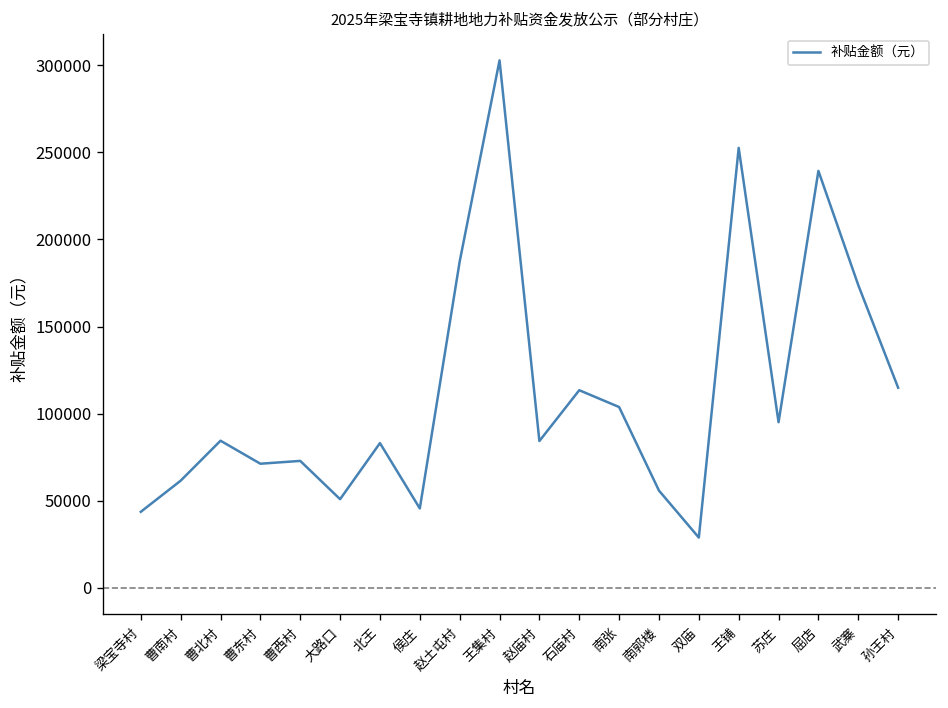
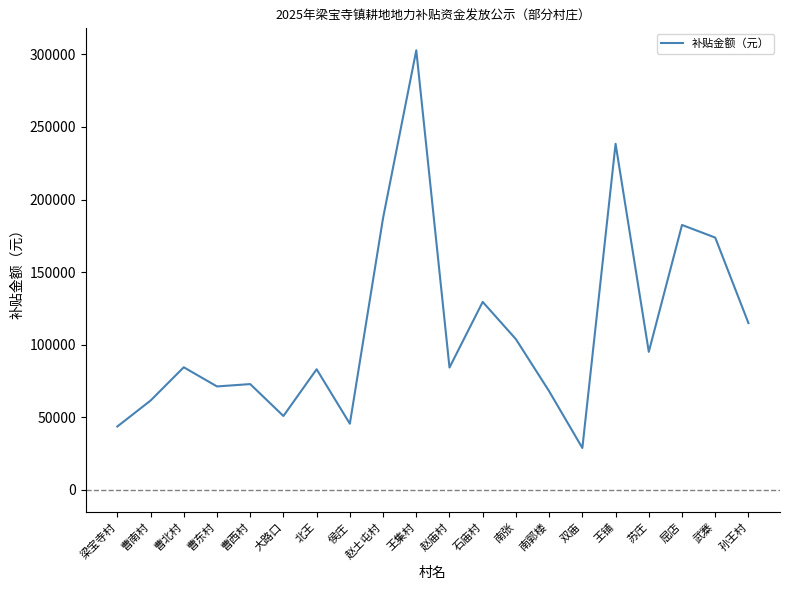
  {
    "梁宝寺村": 44000,
    "曹南村": 62000,
    "曹北村": 84000,
    "曹东村": 71000,
    "曹西村": 73000,
    "大路口": 51000,
    "北王": 83000,
    "侯庄": 46000,
    "赵土屯村": 187000,
    "王集村": 303000,
    "赵庙村": 84000,
-   "石庙村": 113000,
+   "石庙村": 129000,
    "南张": 104000,
-   "南郭楼": 56000,
+   "南郭楼": 68000,
    "双庙": 29000,
-   "王铺": 253000,
+   "王铺": 238000,
    "苏庄": 95000,
-   "屈店": 239000,
+   "屈店": 182000,
    "武寨": 174000,
    "孙王村": 115000
  }
